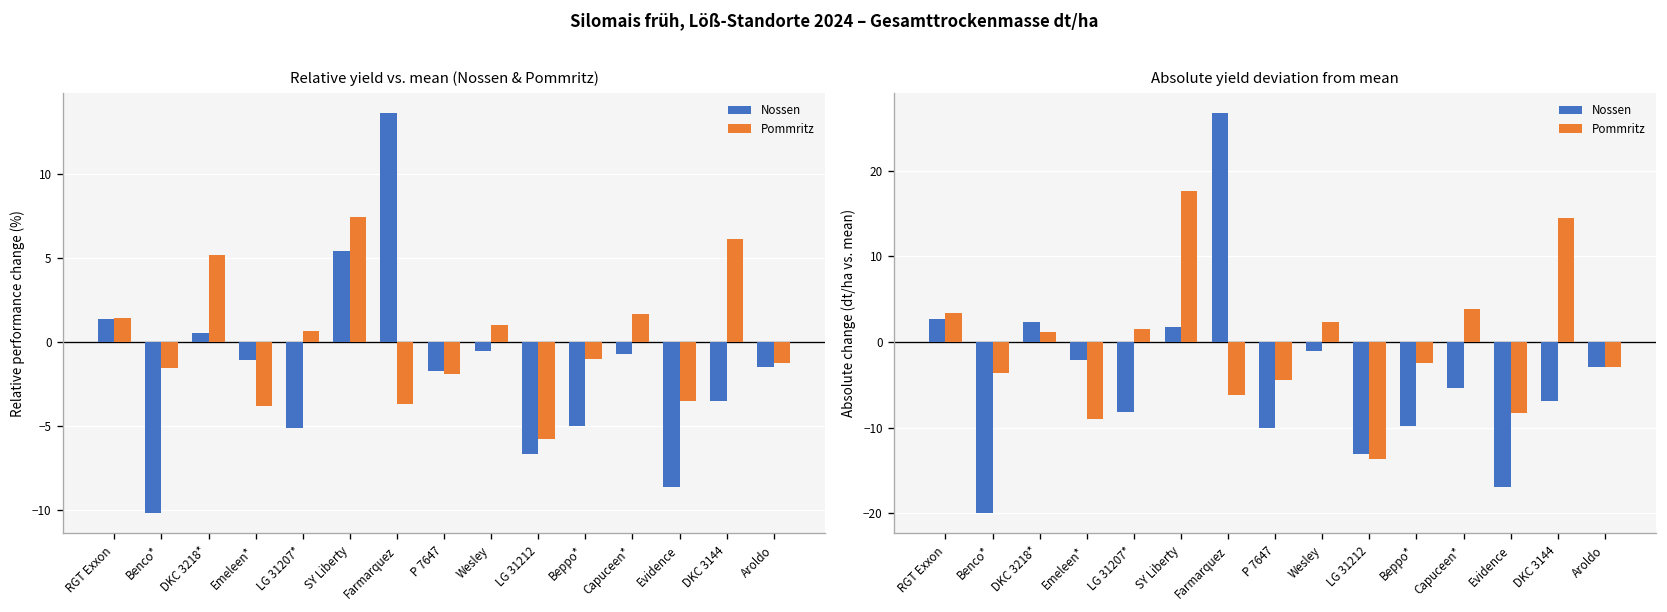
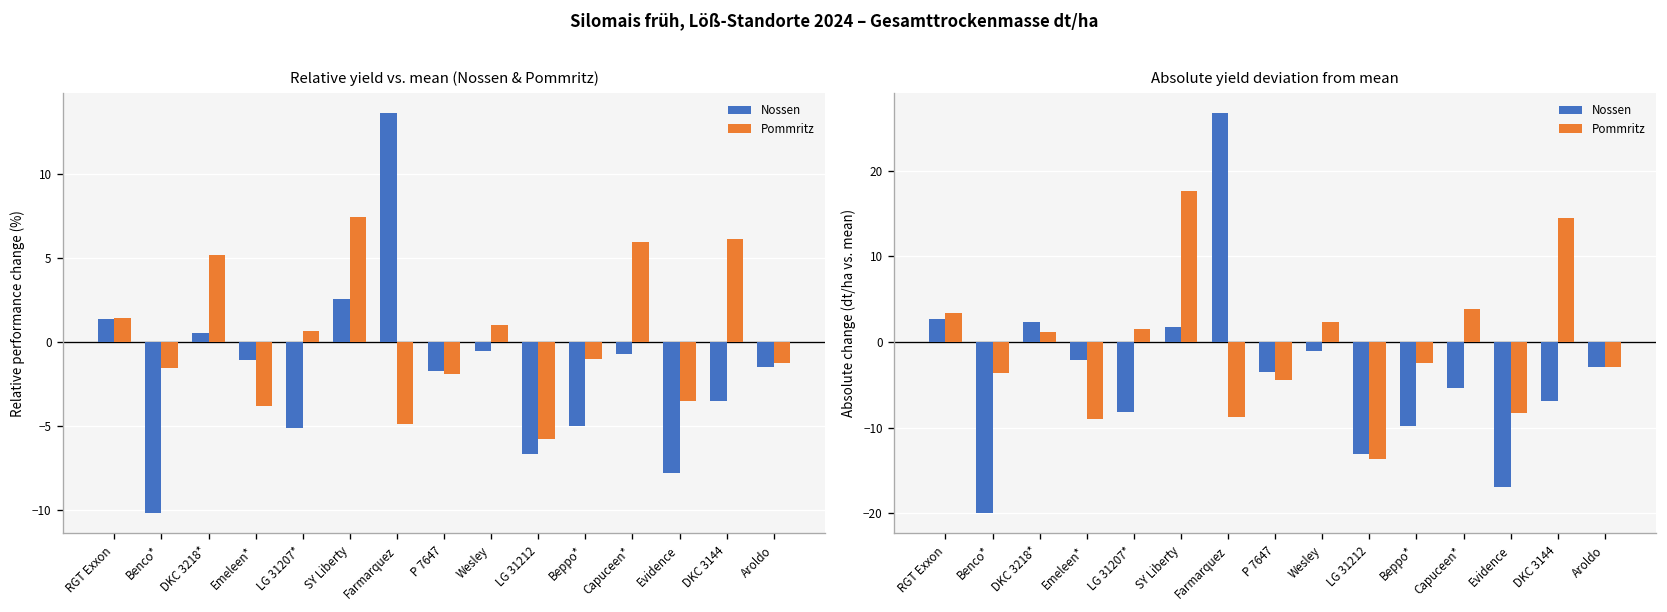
  {
    "Relative yield vs. mean (Nossen & Pommritz)": {
      "Nossen": {
        "RGT Exxon": 1.4,
        "Benco*": -10.2,
        "DKC 3218*": 0.5,
        "Emeleen*": -1.1,
        "LG 31207*": -5.1,
-       "SY Liberty": 5.4,
+       "SY Liberty": 2.5,
        "Farmarquez": 13.6,
        "P 7647": -1.8,
        "Wesley": -0.5,
        "LG 31212": -6.6,
        "Beppo*": -5.0,
        "Capuceen*": -0.7,
-       "Evidence": -8.6,
+       "Evidence": -7.8,
        "DKC 3144": -3.5,
        "Aroldo": -1.5
      },
      "Pommritz": {
        "RGT Exxon": 1.4,
        "Benco*": -1.5,
        "DKC 3218*": 5.1,
        "Emeleen*": -3.8,
        "LG 31207*": 0.6,
        "SY Liberty": 7.4,
-       "Farmarquez": -3.7,
+       "Farmarquez": -4.9,
        "P 7647": -1.9,
        "Wesley": 1.0,
        "LG 31212": -5.8,
        "Beppo*": -1.0,
-       "Capuceen*": 1.6,
+       "Capuceen*": 5.9,
        "Evidence": -3.5,
        "DKC 3144": 6.1,
        "Aroldo": -1.3
      }
    },
    "Absolute yield deviation from mean": {
      "Nossen": {
        "RGT Exxon": 3,
        "Benco*": -20,
        "DKC 3218*": 2,
        "Emeleen*": -2,
        "LG 31207*": -8,
        "SY Liberty": 2,
        "Farmarquez": 27,
-       "P 7647": -10,
+       "P 7647": -3,
        "Wesley": -1,
        "LG 31212": -13,
        "Beppo*": -10,
        "Capuceen*": -5,
        "Evidence": -17,
        "DKC 3144": -7,
        "Aroldo": -3
      },
      "Pommritz": {
        "RGT Exxon": 3,
        "Benco*": -4,
        "DKC 3218*": 1,
        "Emeleen*": -9,
        "LG 31207*": 1,
        "SY Liberty": 18,
-       "Farmarquez": -6,
+       "Farmarquez": -9,
        "P 7647": -5,
        "Wesley": 2,
        "LG 31212": -14,
        "Beppo*": -2,
        "Capuceen*": 4,
        "Evidence": -8,
        "DKC 3144": 14,
        "Aroldo": -3
      }
    }
  }
